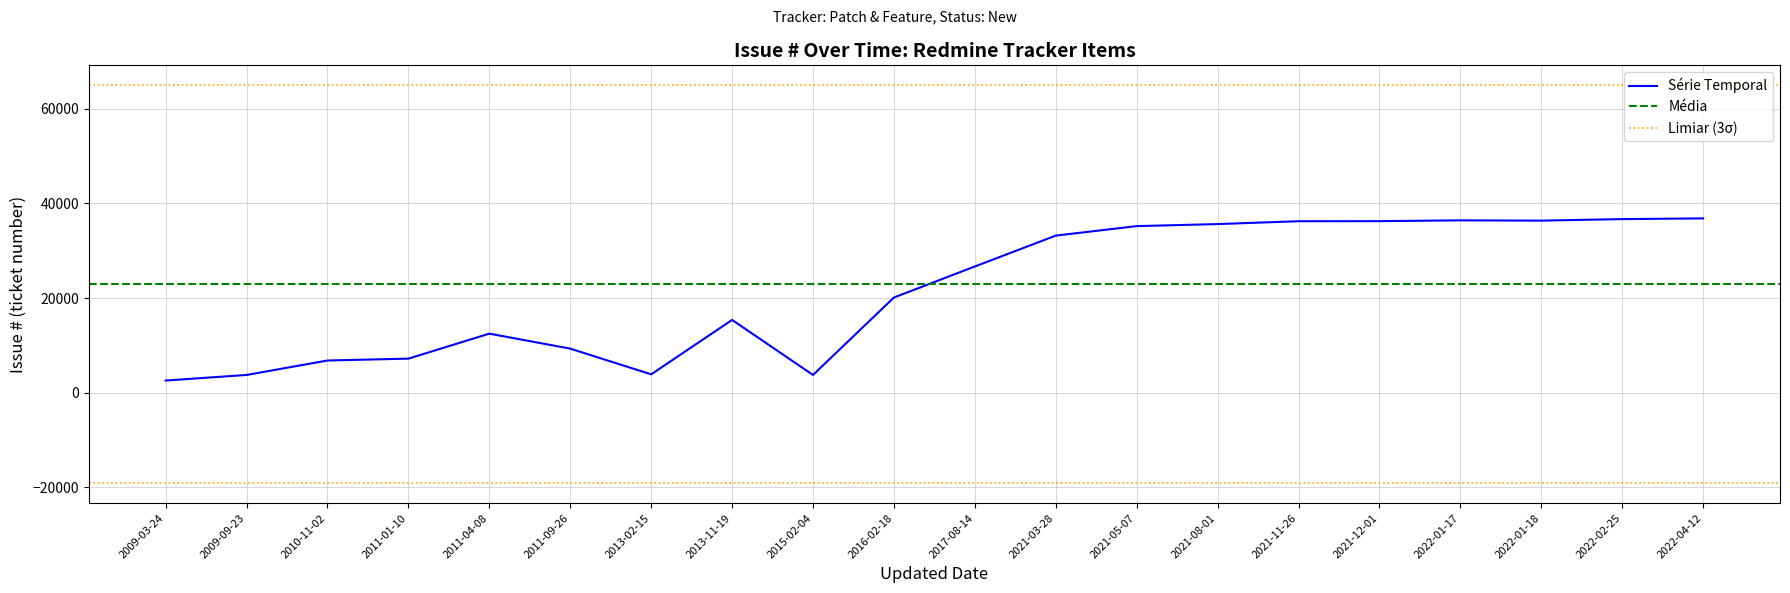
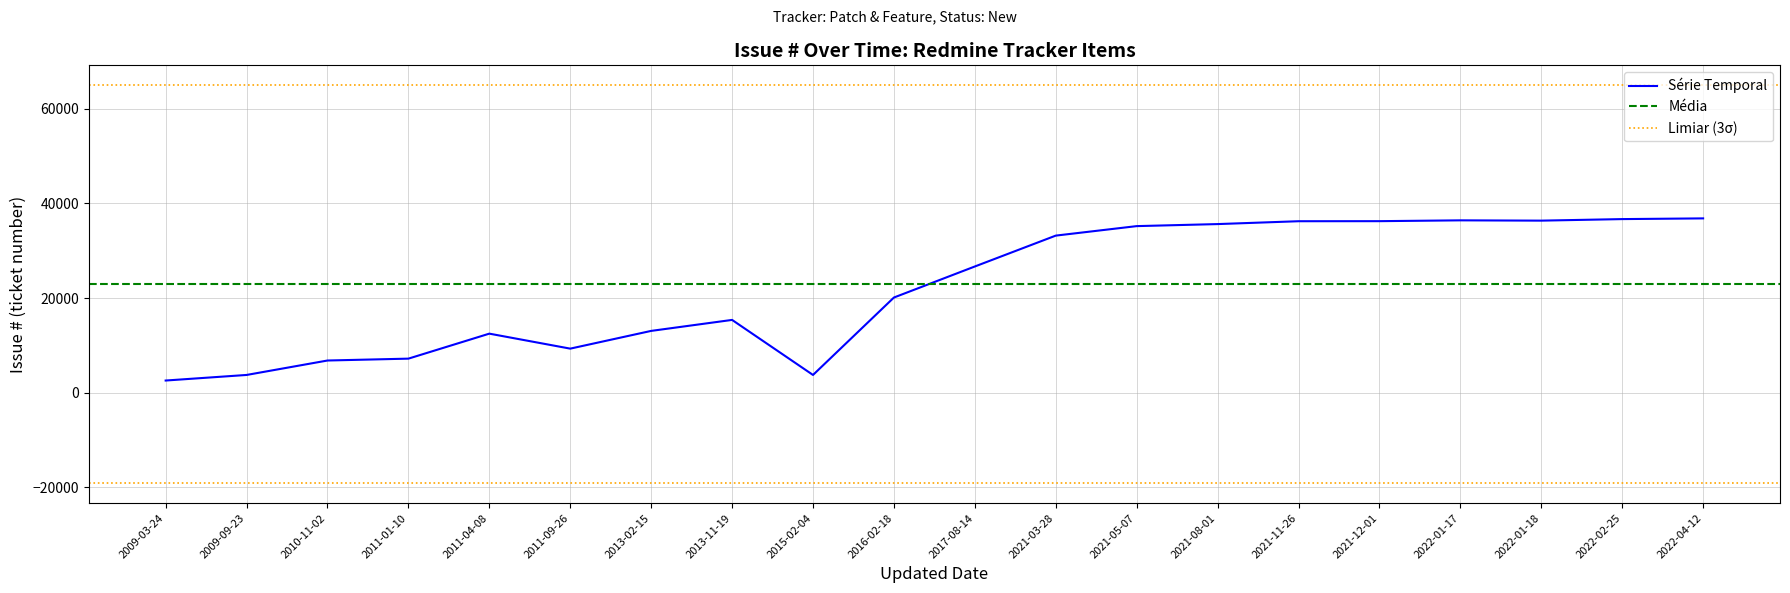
  {
    "2009-03-24": 3000,
    "2009-09-23": 4000,
    "2010-11-02": 7000,
    "2011-01-10": 7000,
    "2011-04-08": 12000,
    "2011-09-26": 9000,
-   "2013-02-15": 4000,
+   "2013-02-15": 13000,
    "2013-11-19": 15000,
    "2015-02-04": 4000,
    "2016-02-18": 20000,
    "2017-08-14": 27000,
    "2021-03-28": 33000,
    "2021-05-07": 35000,
    "2021-08-01": 36000,
    "2021-11-26": 36000,
    "2021-12-01": 36000,
    "2022-01-17": 36000,
    "2022-01-18": 36000,
    "2022-02-25": 37000,
    "2022-04-12": 37000
  }
